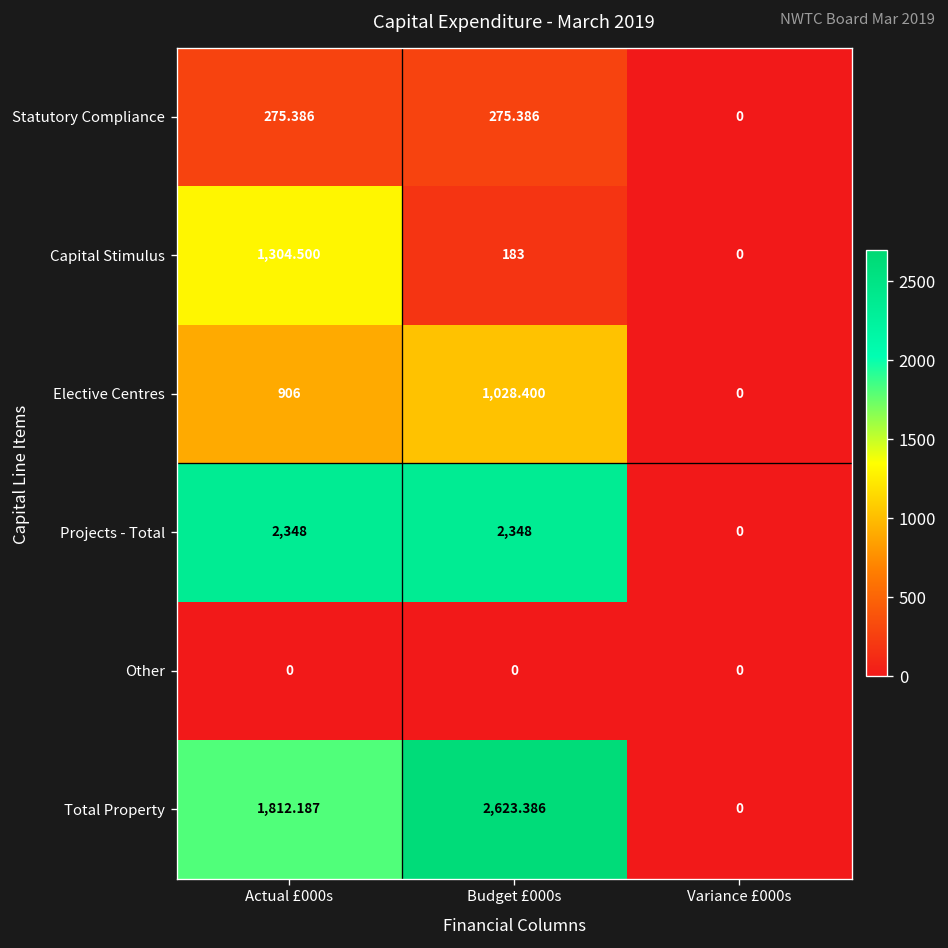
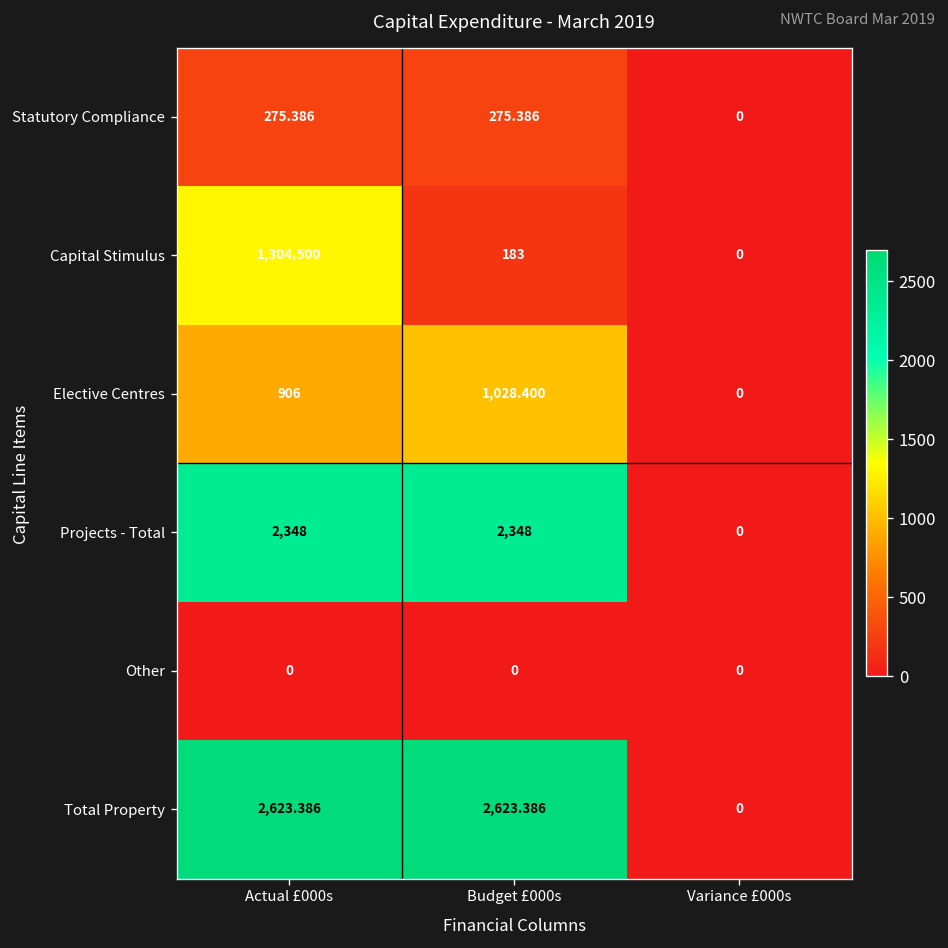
  {
    "Statutory Compliance": {
      "Actual £000s": "275.386",
      "Budget £000s": "275.386",
      "Variance £000s": "0"
    },
    "Capital Stimulus": {
      "Actual £000s": "1,304.500",
      "Budget £000s": "183",
      "Variance £000s": "0"
    },
    "Elective Centres": {
      "Actual £000s": "906",
      "Budget £000s": "1,028.400",
      "Variance £000s": "0"
    },
    "Projects - Total": {
      "Actual £000s": "2,348",
      "Budget £000s": "2,348",
      "Variance £000s": "0"
    },
    "Other": {
      "Actual £000s": "0",
      "Budget £000s": "0",
      "Variance £000s": "0"
    },
    "Total Property": {
-     "Actual £000s": "1,812.187",
+     "Actual £000s": "2,623.386",
      "Budget £000s": "2,623.386",
      "Variance £000s": "0"
    }
  }
